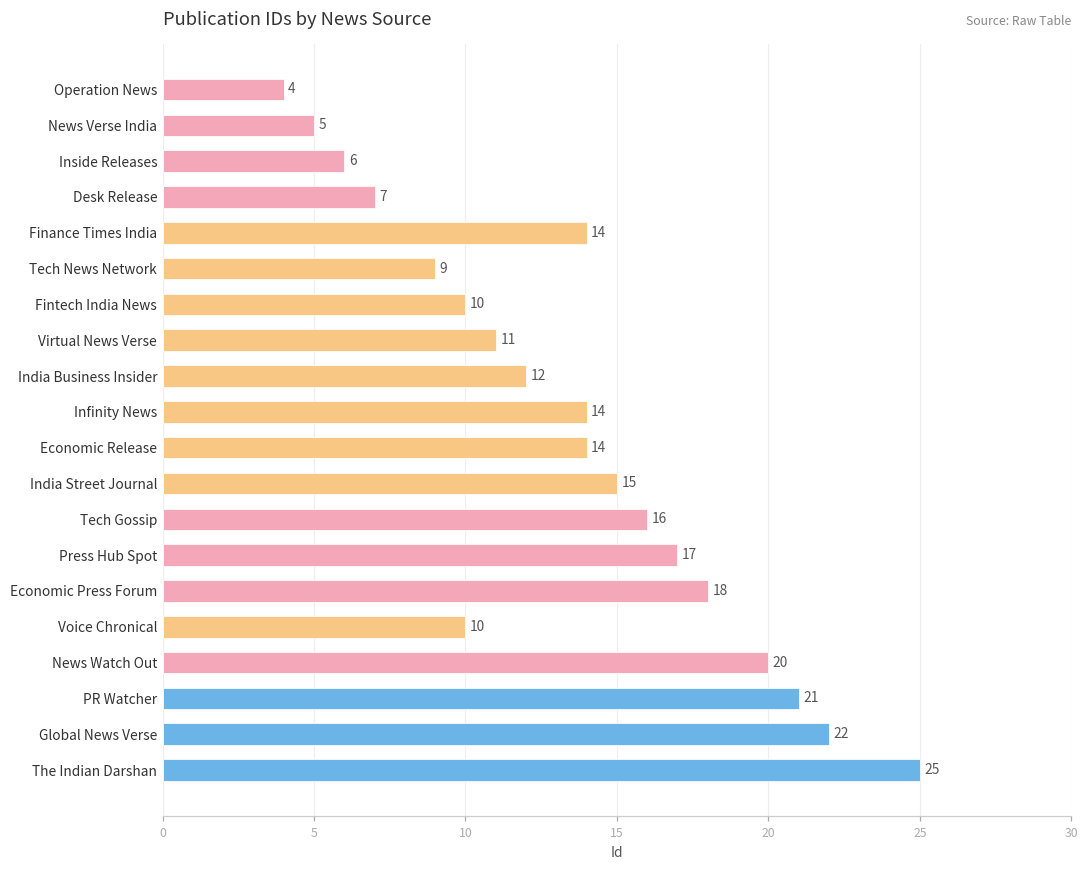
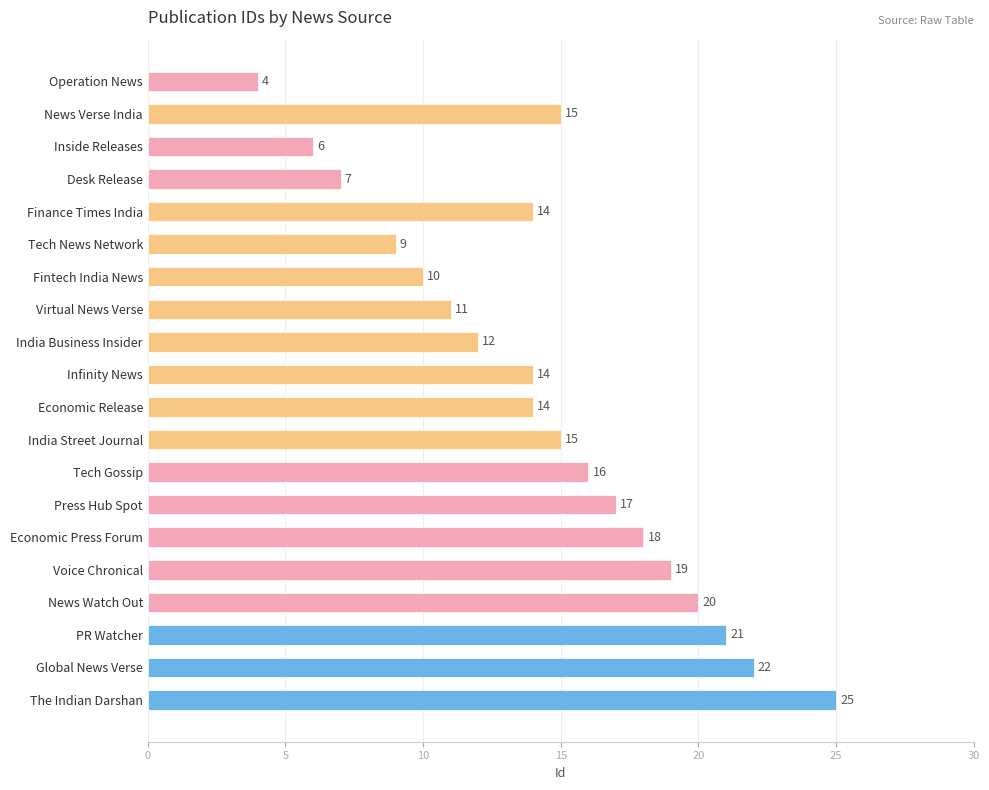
  {
    "Operation News": 4,
-   "News Verse India": 5,
+   "News Verse India": 15,
    "Inside Releases": 6,
    "Desk Release": 7,
    "Finance Times India": 14,
    "Tech News Network": 9,
    "Fintech India News": 10,
    "Virtual News Verse": 11,
    "India Business Insider": 12,
    "Infinity News": 14,
    "Economic Release": 14,
    "India Street Journal": 15,
    "Tech Gossip": 16,
    "Press Hub Spot": 17,
    "Economic Press Forum": 18,
-   "Voice Chronical": 10,
+   "Voice Chronical": 19,
    "News Watch Out": 20,
    "PR Watcher": 21,
    "Global News Verse": 22,
    "The Indian Darshan": 25
  }
